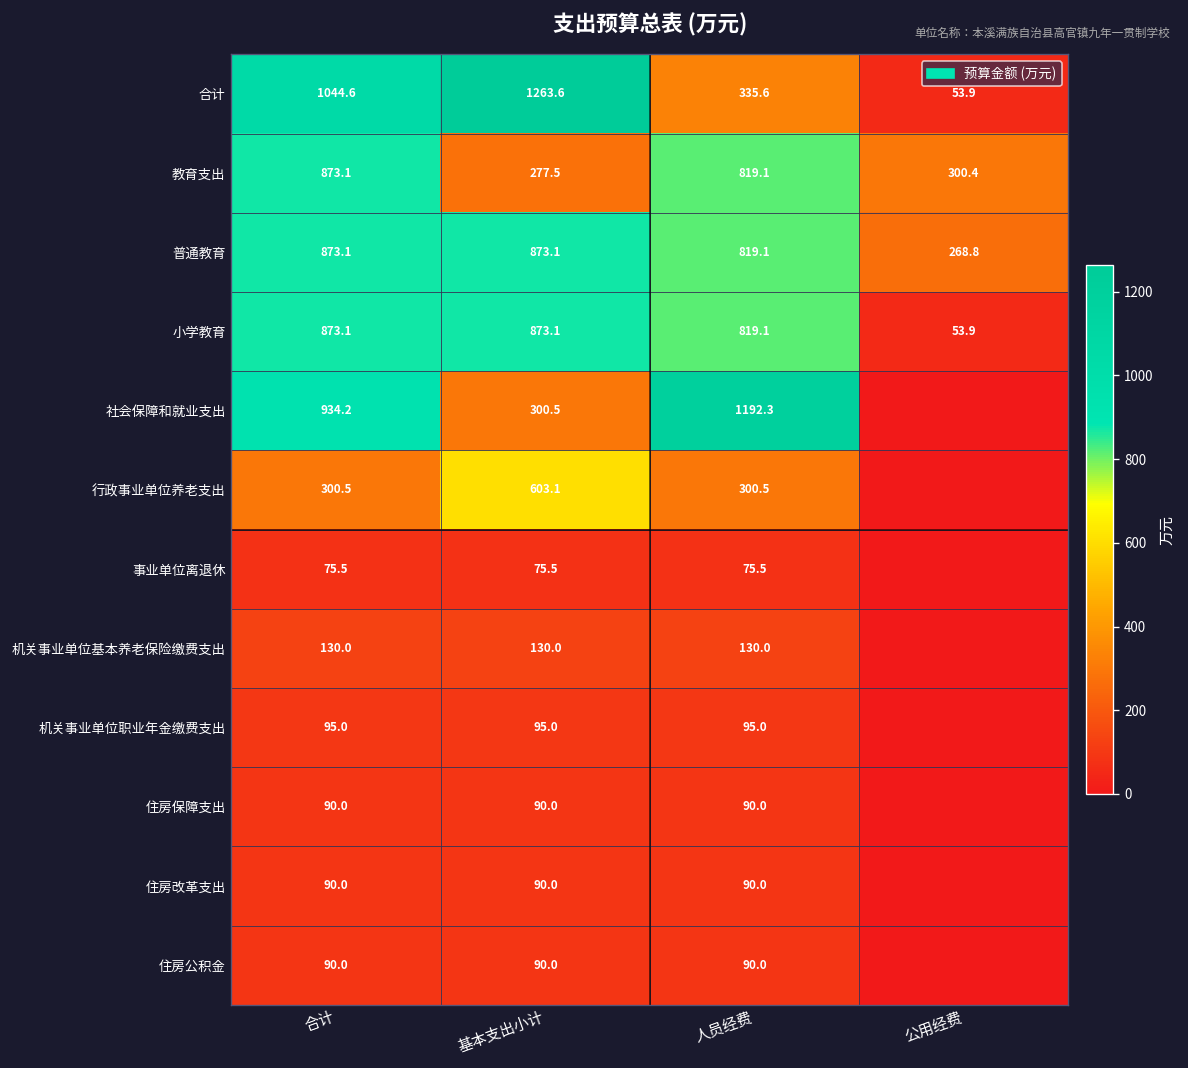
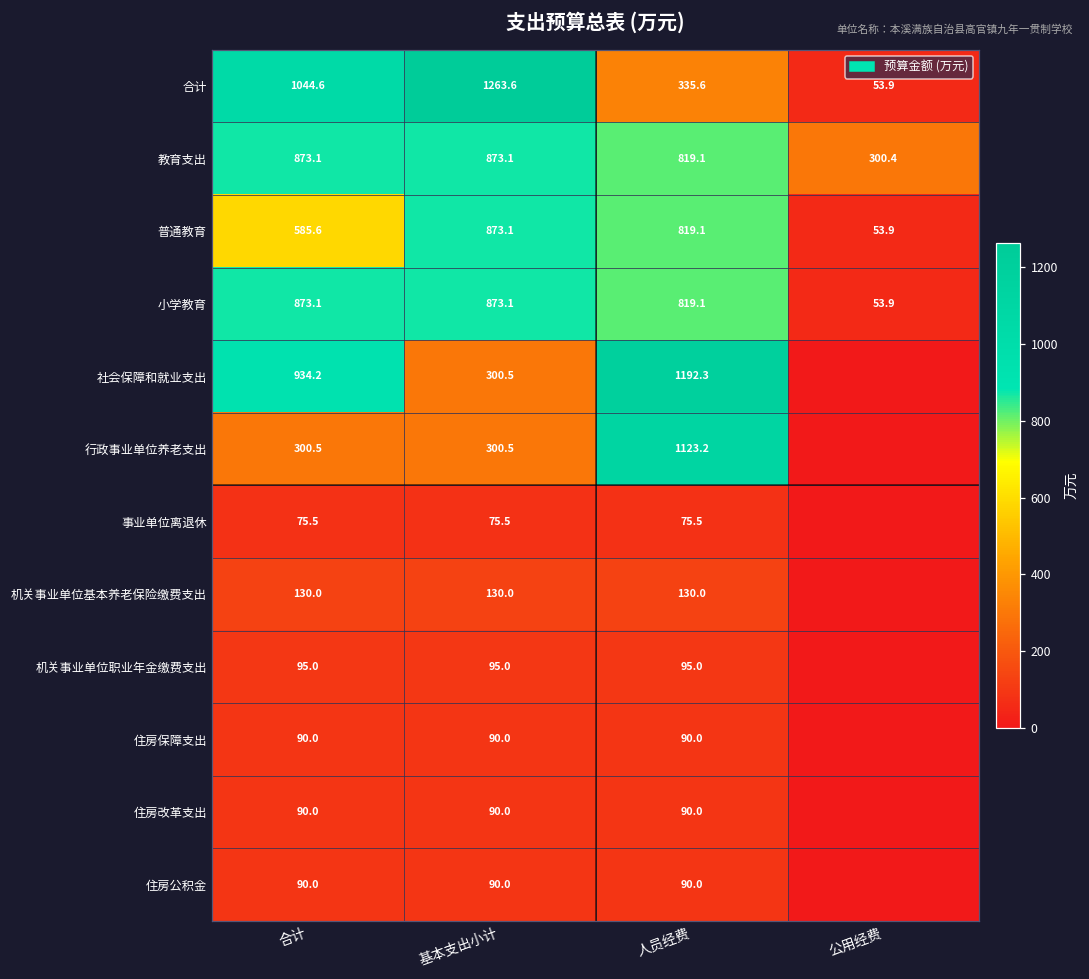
  {
    "合计": {
      "合计": 1044.6,
      "基本支出小计": 1263.6,
      "人员经费": 335.6,
      "公用经费": 53.9
    },
    "教育支出": {
      "合计": 873.1,
-     "基本支出小计": 277.5,
+     "基本支出小计": 873.1,
      "人员经费": 819.1,
      "公用经费": 300.4
    },
    "普通教育": {
-     "合计": 873.1,
+     "合计": 585.6,
      "基本支出小计": 873.1,
      "人员经费": 819.1,
-     "公用经费": 268.8
+     "公用经费": 53.9
    },
    "小学教育": {
      "合计": 873.1,
      "基本支出小计": 873.1,
      "人员经费": 819.1,
      "公用经费": 53.9
    },
    "社会保障和就业支出": {
      "合计": 934.2,
      "基本支出小计": 300.5,
      "人员经费": 1192.3
    },
    "行政事业单位养老支出": {
      "合计": 300.5,
-     "基本支出小计": 603.1,
-     "人员经费": 300.5
+     "基本支出小计": 300.5,
+     "人员经费": 1123.2
    },
    "事业单位离退休": {
      "合计": 75.5,
      "基本支出小计": 75.5,
      "人员经费": 75.5
    },
    "机关事业单位基本养老保险缴费支出": {
      "合计": 130.0,
      "基本支出小计": 130.0,
      "人员经费": 130.0
    },
    "机关事业单位职业年金缴费支出": {
      "合计": 95.0,
      "基本支出小计": 95.0,
      "人员经费": 95.0
    },
    "住房保障支出": {
      "合计": 90.0,
      "基本支出小计": 90.0,
      "人员经费": 90.0
    },
    "住房改革支出": {
      "合计": 90.0,
      "基本支出小计": 90.0,
      "人员经费": 90.0
    },
    "住房公积金": {
      "合计": 90.0,
      "基本支出小计": 90.0,
      "人员经费": 90.0
    }
  }
